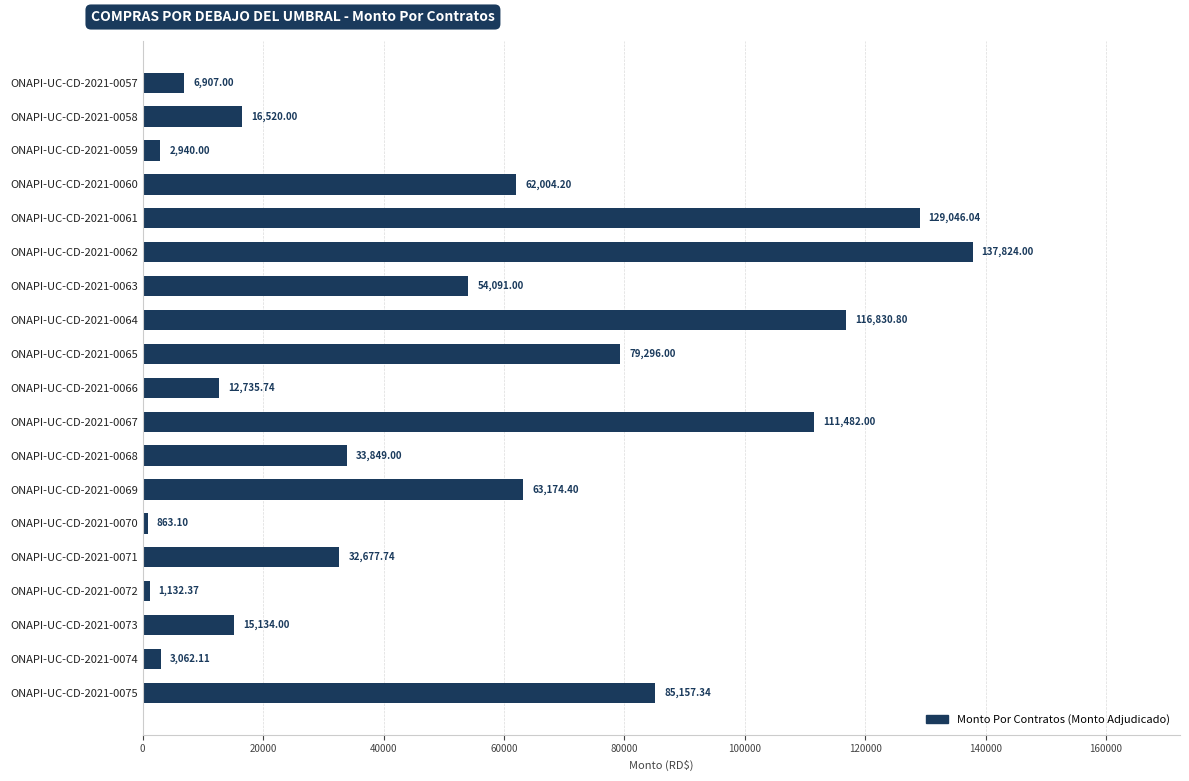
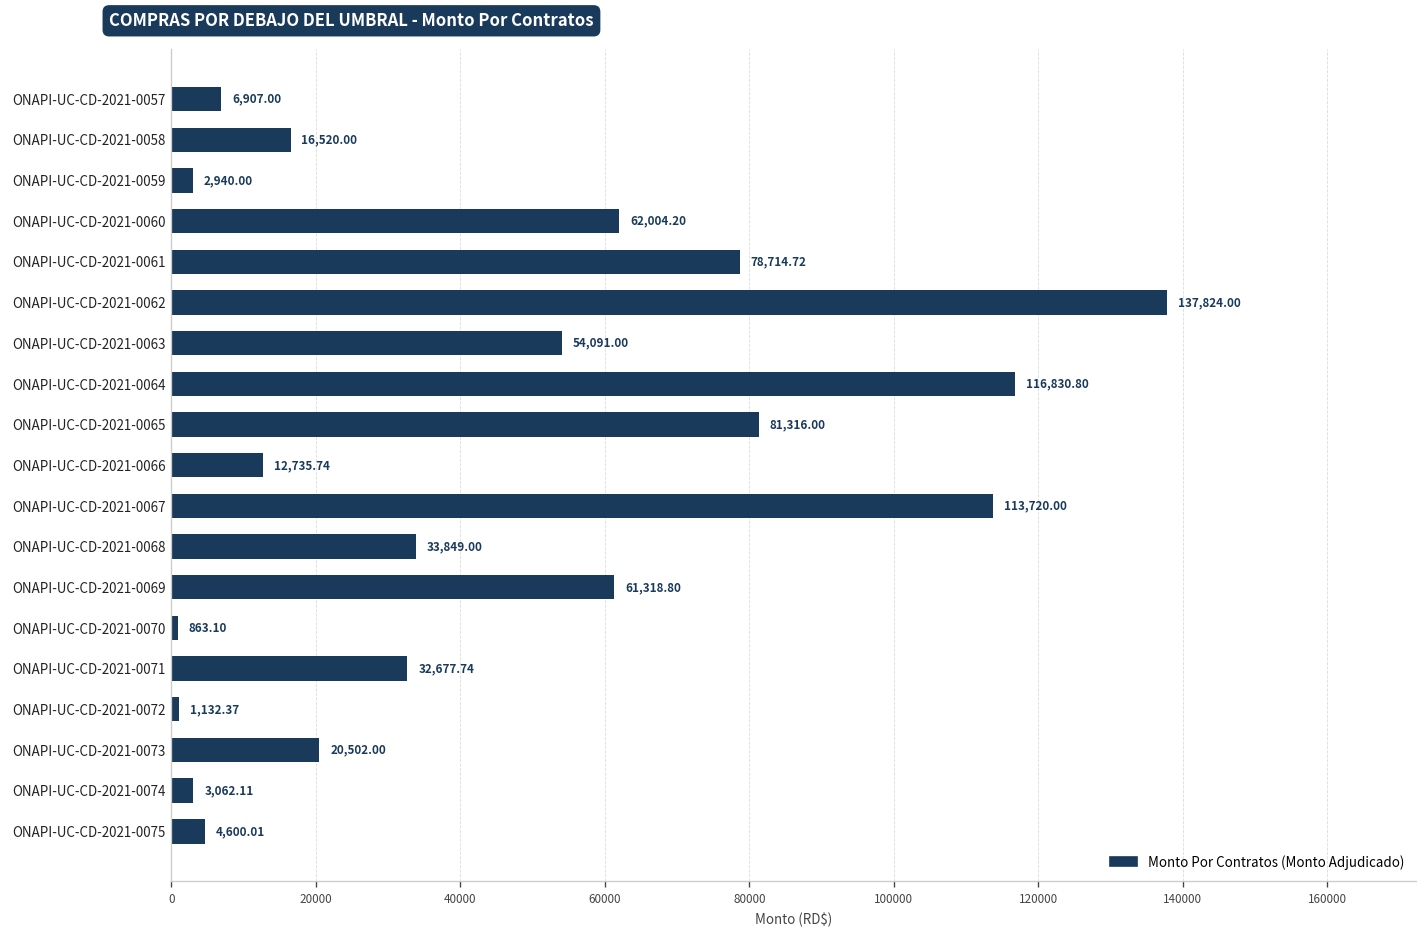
  {
    "ONAPI-UC-CD-2021-0057": "6,907.00",
    "ONAPI-UC-CD-2021-0058": "16,520.00",
    "ONAPI-UC-CD-2021-0059": "2,940.00",
    "ONAPI-UC-CD-2021-0060": "62,004.20",
-   "ONAPI-UC-CD-2021-0061": "129,046.04",
+   "ONAPI-UC-CD-2021-0061": "78,714.72",
    "ONAPI-UC-CD-2021-0062": "137,824.00",
    "ONAPI-UC-CD-2021-0063": "54,091.00",
    "ONAPI-UC-CD-2021-0064": "116,830.80",
-   "ONAPI-UC-CD-2021-0065": "79,296.00",
+   "ONAPI-UC-CD-2021-0065": "81,316.00",
    "ONAPI-UC-CD-2021-0066": "12,735.74",
-   "ONAPI-UC-CD-2021-0067": "111,482.00",
+   "ONAPI-UC-CD-2021-0067": "113,720.00",
    "ONAPI-UC-CD-2021-0068": "33,849.00",
-   "ONAPI-UC-CD-2021-0069": "63,174.40",
+   "ONAPI-UC-CD-2021-0069": "61,318.80",
    "ONAPI-UC-CD-2021-0070": "863.10",
    "ONAPI-UC-CD-2021-0071": "32,677.74",
    "ONAPI-UC-CD-2021-0072": "1,132.37",
-   "ONAPI-UC-CD-2021-0073": "15,134.00",
+   "ONAPI-UC-CD-2021-0073": "20,502.00",
    "ONAPI-UC-CD-2021-0074": "3,062.11",
-   "ONAPI-UC-CD-2021-0075": "85,157.34"
+   "ONAPI-UC-CD-2021-0075": "4,600.01"
  }
